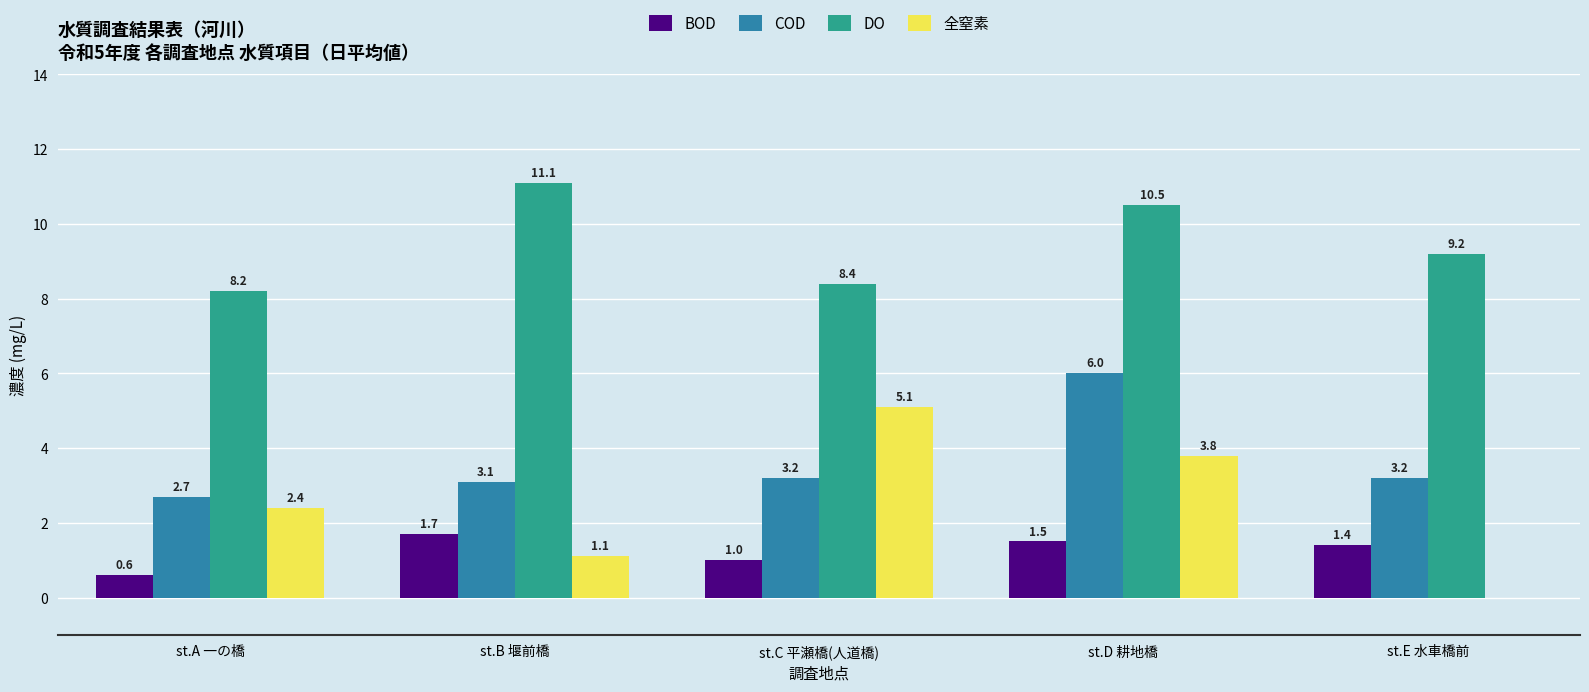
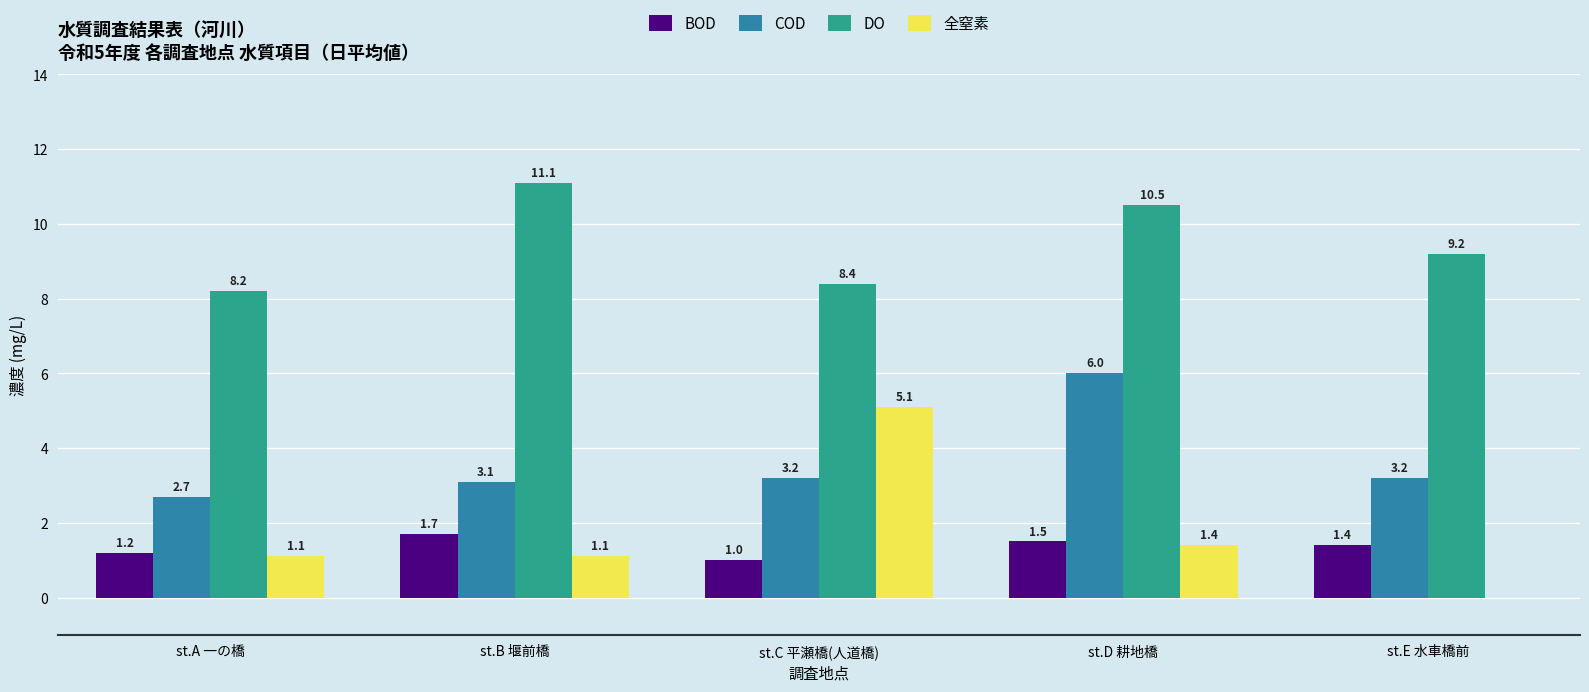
  {
    "BOD": {
-     "st.A 一の橋": 0.6,
+     "st.A 一の橋": 1.2,
      "st.B 堰前橋": 1.7,
      "st.C 平瀬橋(人道橋)": 1.0,
      "st.D 耕地橋": 1.5,
      "st.E 水車橋前": 1.4
    },
    "全窒素": {
-     "st.A 一の橋": 2.4,
+     "st.A 一の橋": 1.1,
      "st.B 堰前橋": 1.1,
      "st.C 平瀬橋(人道橋)": 5.1,
-     "st.D 耕地橋": 3.8
+     "st.D 耕地橋": 1.4
    }
  }
